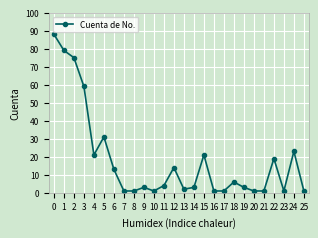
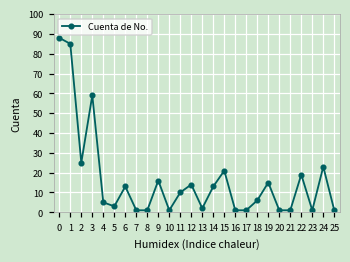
  {
    "0": 88,
-   "1": 79,
-   "2": 75,
+   "1": 85,
+   "2": 25,
    "3": 59,
-   "4": 21,
-   "5": 31,
+   "4": 5,
+   "5": 3,
    "6": 13,
    "7": 1,
    "8": 1,
-   "9": 3,
+   "9": 16,
    "10": 1,
-   "11": 4,
+   "11": 10,
    "12": 14,
    "13": 2,
-   "14": 3,
+   "14": 13,
    "15": 21,
    "16": 1,
    "17": 1,
    "18": 6,
-   "19": 3,
+   "19": 15,
    "20": 1,
    "21": 1,
    "22": 19,
    "23": 1,
    "24": 23,
    "25": 1
  }
